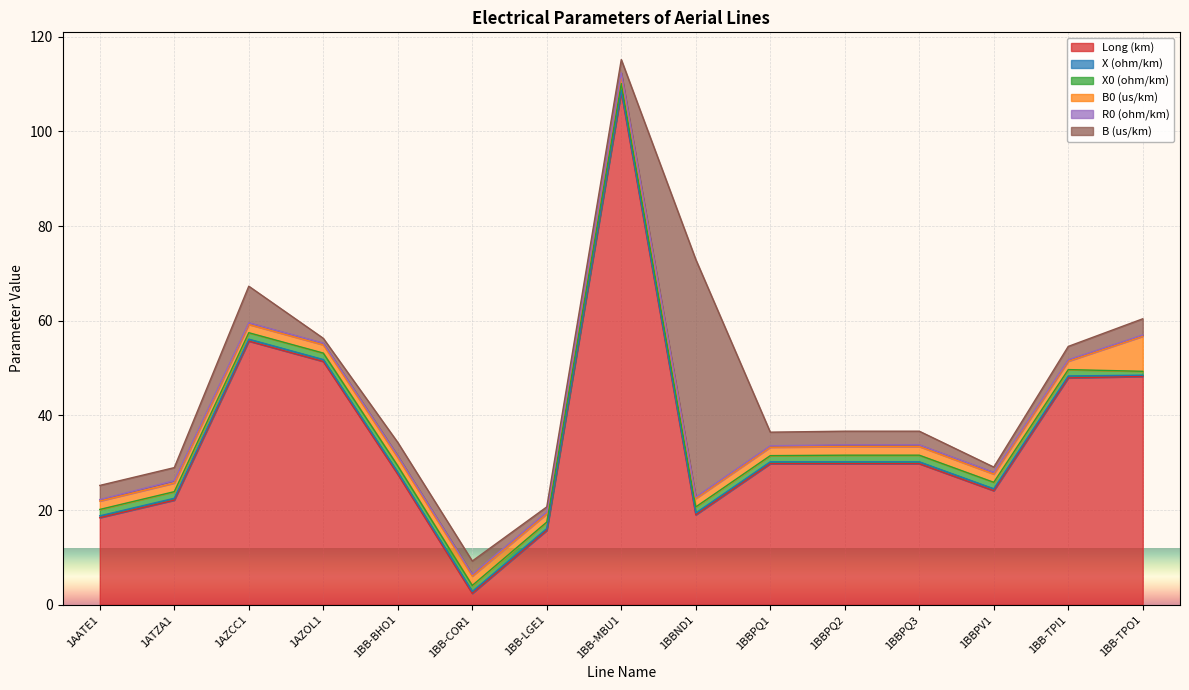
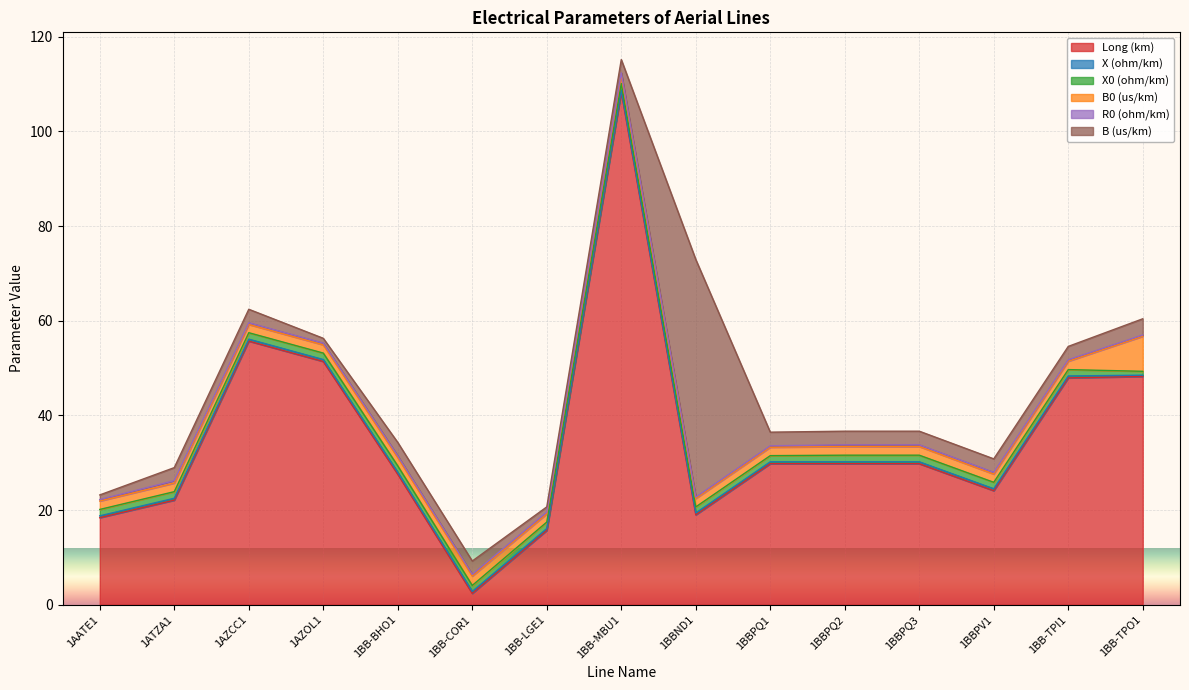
  {
    "X0 (ohm/km)": {
      "1AATE1": 1,
      "1ATZA1": 1,
      "1AZCC1": 1,
      "1AZOL1": 1,
      "1BB-BHO1": 1,
      "1BB-COR1": 1,
      "1BB-LGE1": 1,
      "1BB-MBU1": 1,
      "1BBND1": 1,
      "1BBPQ1": 1,
      "1BBPQ2": 1,
      "1BBPQ3": 1,
      "1BBPV1": 1,
      "1BB-TPI1": 1,
      "1BB-TPO1": 1
    },
    "B (us/km)": {
-     "1AATE1": 3,
+     "1AATE1": 1,
      "1ATZA1": 3,
-     "1AZCC1": 8,
+     "1AZCC1": 3,
      "1AZOL1": 1,
      "1BB-BHO1": 3,
      "1BB-COR1": 3,
      "1BB-LGE1": 1,
      "1BB-MBU1": 3,
      "1BBND1": 50,
      "1BBPQ1": 3,
      "1BBPQ2": 3,
      "1BBPQ3": 3,
-     "1BBPV1": 1,
+     "1BBPV1": 3,
      "1BB-TPI1": 3,
      "1BB-TPO1": 3
    }
  }
